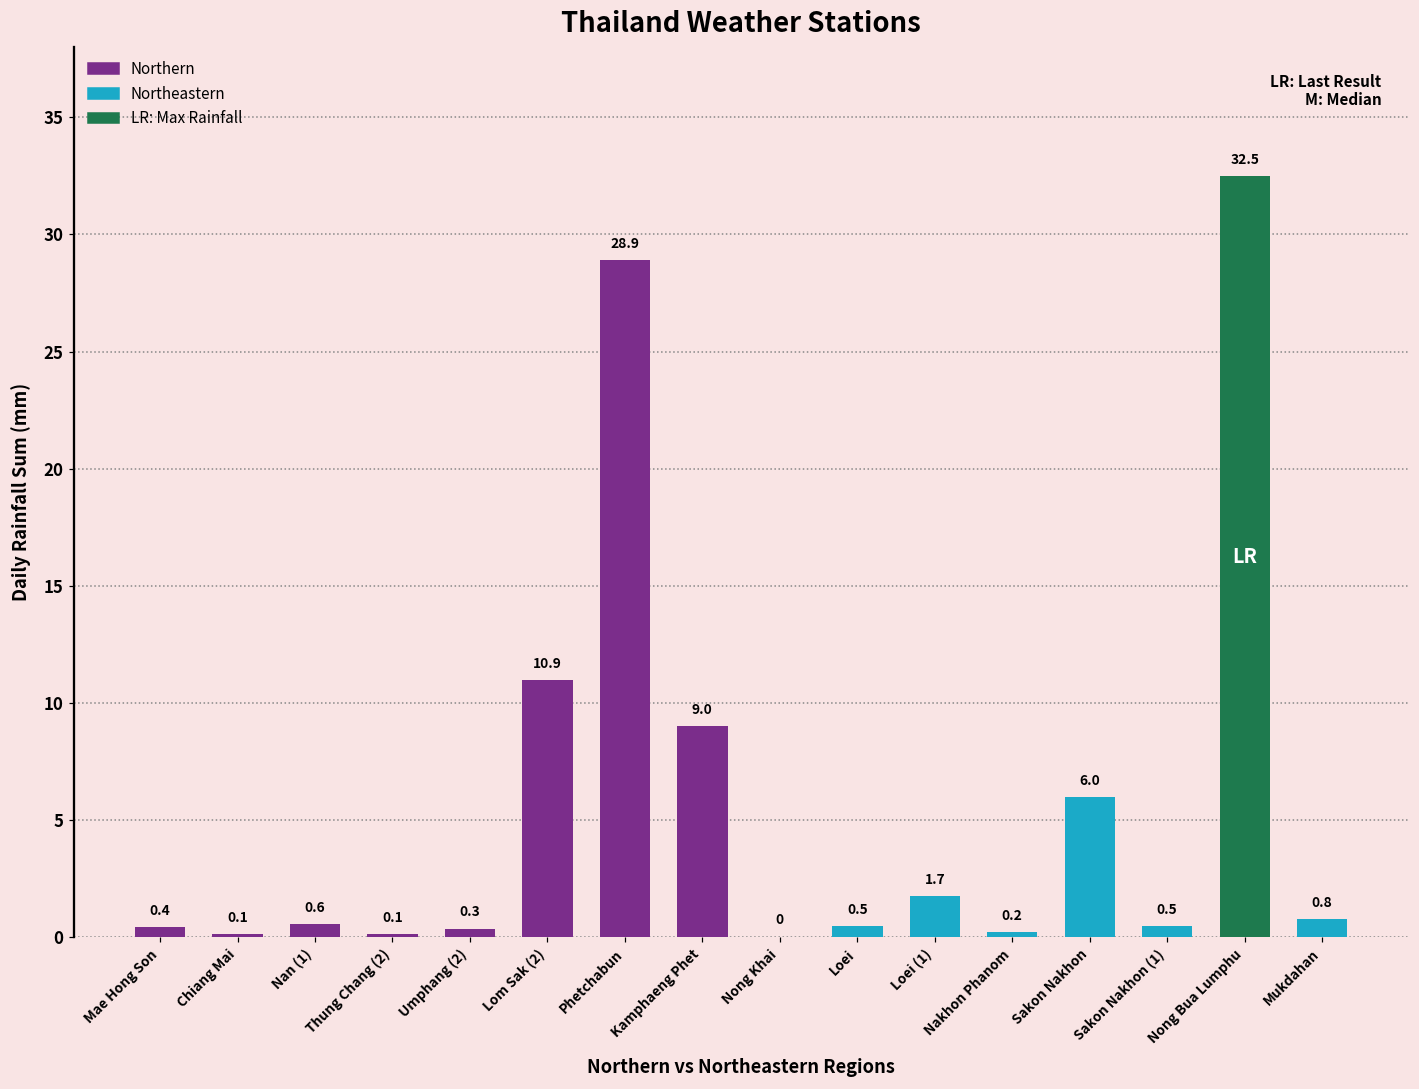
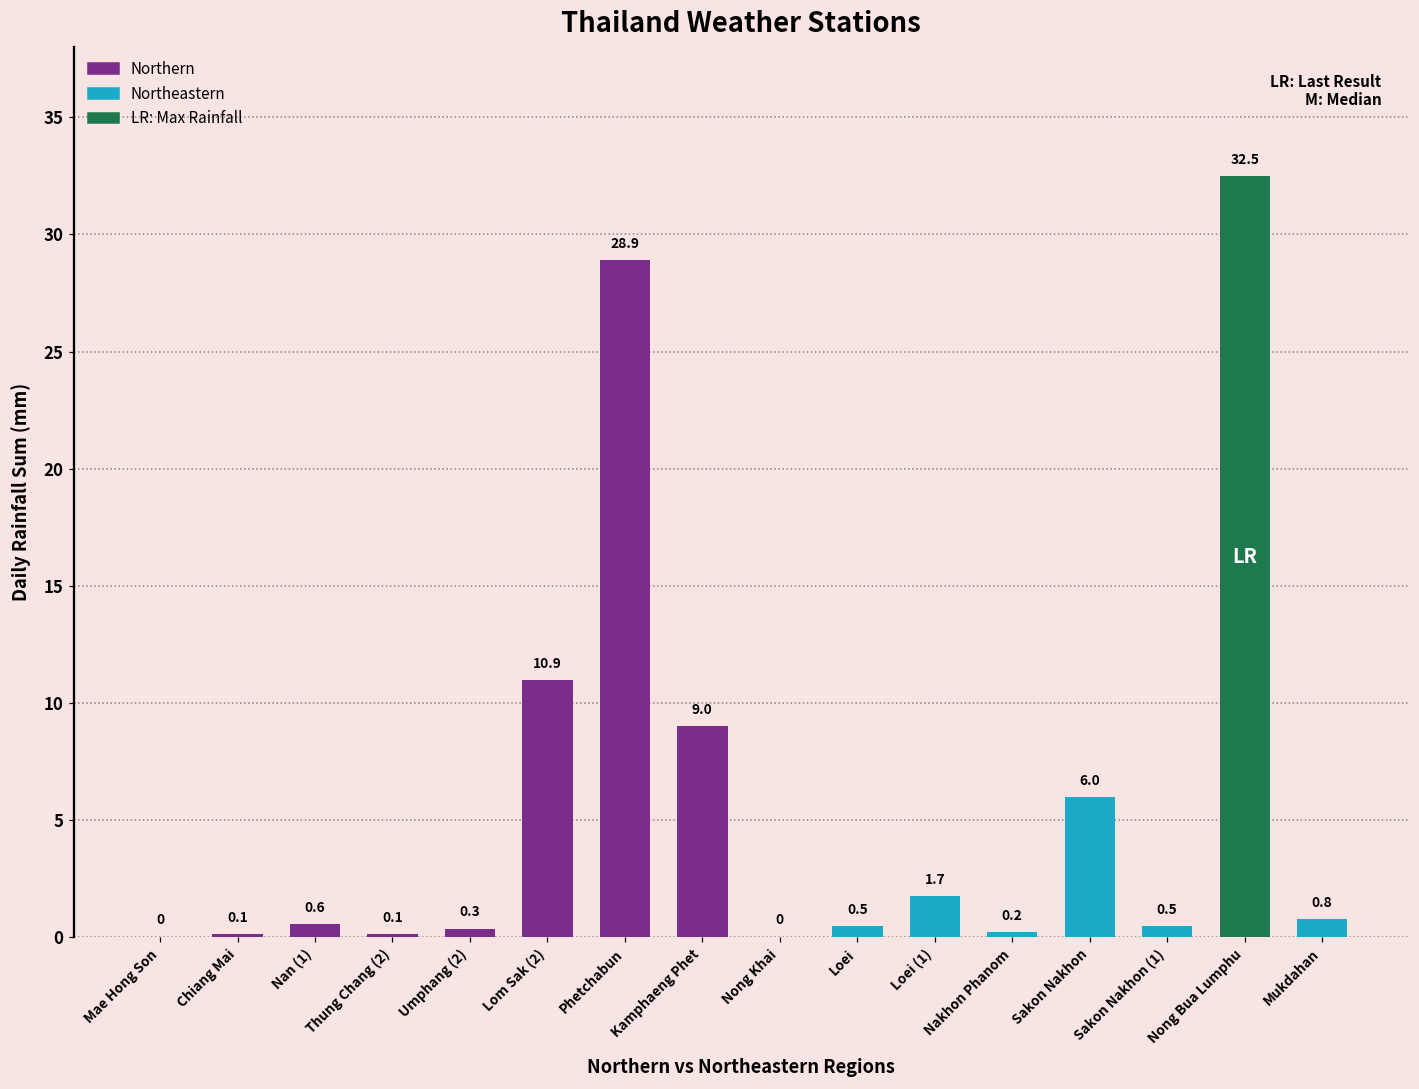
  {
-   "Mae Hong Son": 0.4,
+   "Mae Hong Son": 0,
    "Chiang Mai": 0.1,
    "Nan (1)": 0.6,
    "Thung Chang (2)": 0.1,
    "Umphang (2)": 0.3,
    "Lom Sak (2)": 10.9,
    "Phetchabun": 28.9,
    "Kamphaeng Phet": 9.0,
    "Nong Khai": 0,
    "Loei": 0.5,
    "Loei (1)": 1.7,
    "Nakhon Phanom": 0.2,
    "Sakon Nakhon": 6.0,
    "Sakon Nakhon (1)": 0.5,
    "Nong Bua Lumphu": 32.5,
    "Mukdahan": 0.8
  }
